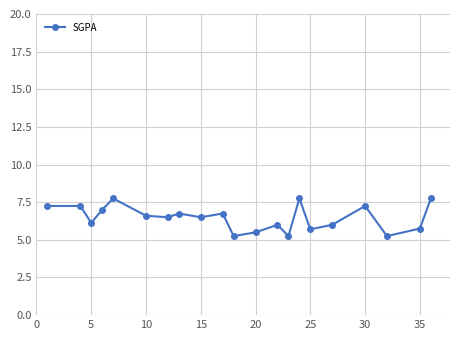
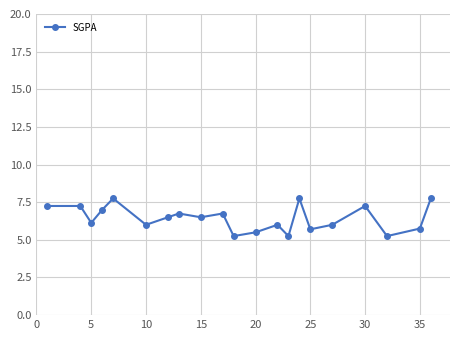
  {
    "5": 6.1,
-   "10": 6.6,
+   "10": 6.0,
    "15": 6.5,
    "20": 5.5,
    "25": 5.7,
    "30": 7.3,
    "35": 5.8
  }
